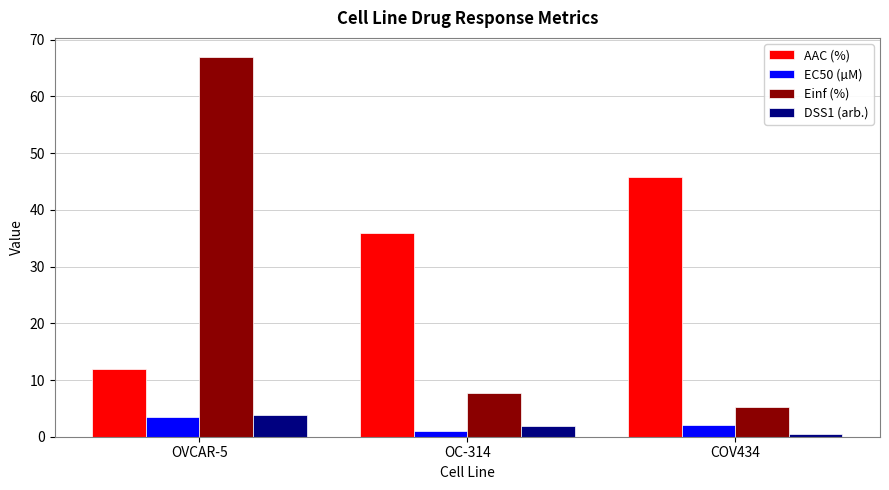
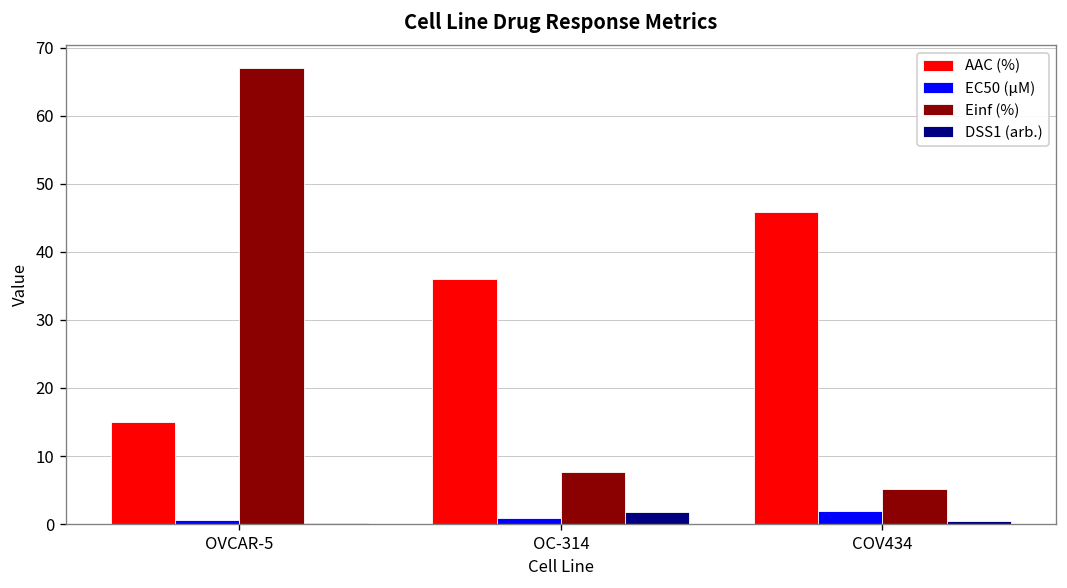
  {
    "AAC (%)": {
-     "OVCAR-5": 12,
+     "OVCAR-5": 15,
      "OC-314": 36,
      "COV434": 46
    },
    "EC50 (µM)": {
-     "OVCAR-5": 3,
+     "OVCAR-5": 1,
      "OC-314": 1,
      "COV434": 2
    },
    "Einf (%)": {
      "OVCAR-5": 67,
      "OC-314": 8,
      "COV434": 5
    },
    "DSS1 (arb.)": {
-     "OVCAR-5": 4,
+     "OVCAR-5": 0,
      "OC-314": 2,
      "COV434": 0
    }
  }
